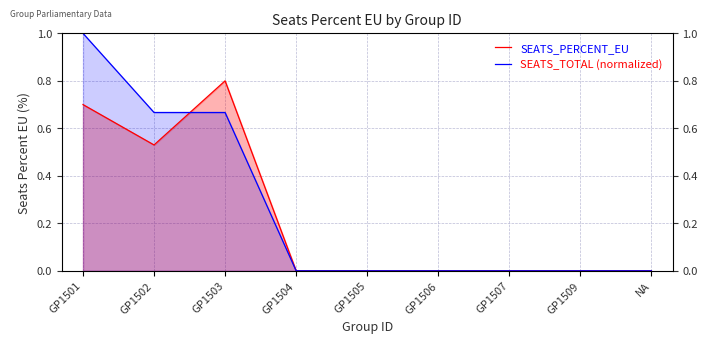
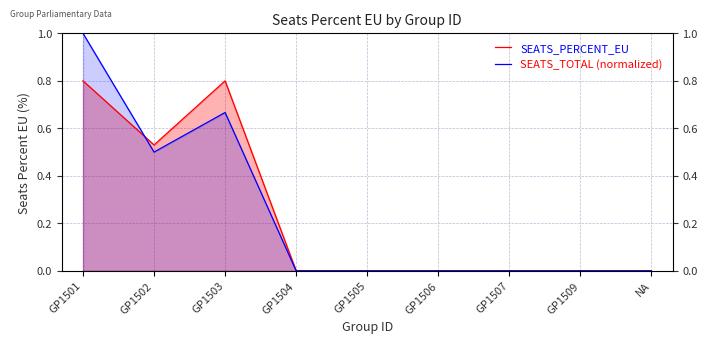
  {
    "SEATS_PERCENT_EU": {
-     "GP1501": 0.7,
+     "GP1501": 0.8,
      "GP1502": 0.53,
      "GP1503": 0.8
    },
    "SEATS_TOTAL (normalized)": {
      "GP1501": 1.00,
-     "GP1502": 0.67,
+     "GP1502": 0.50,
      "GP1503": 0.67
    }
  }
